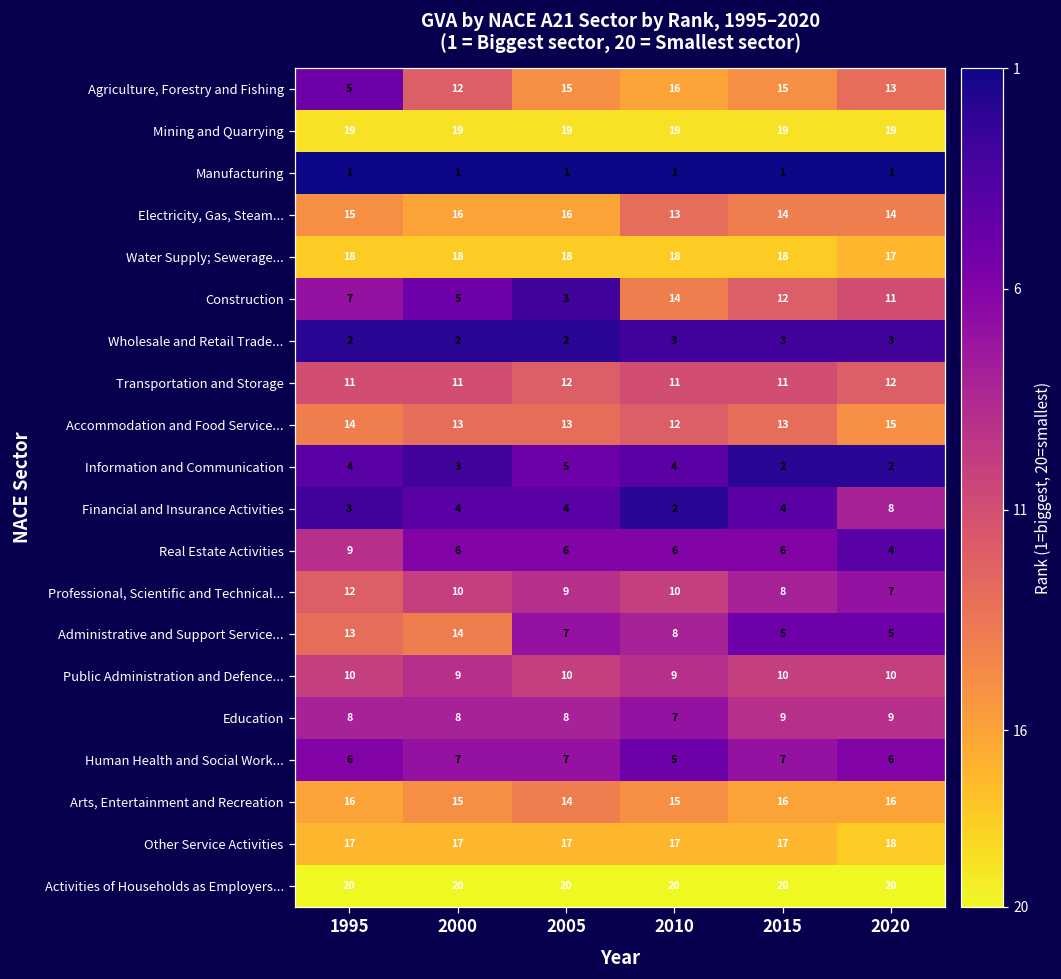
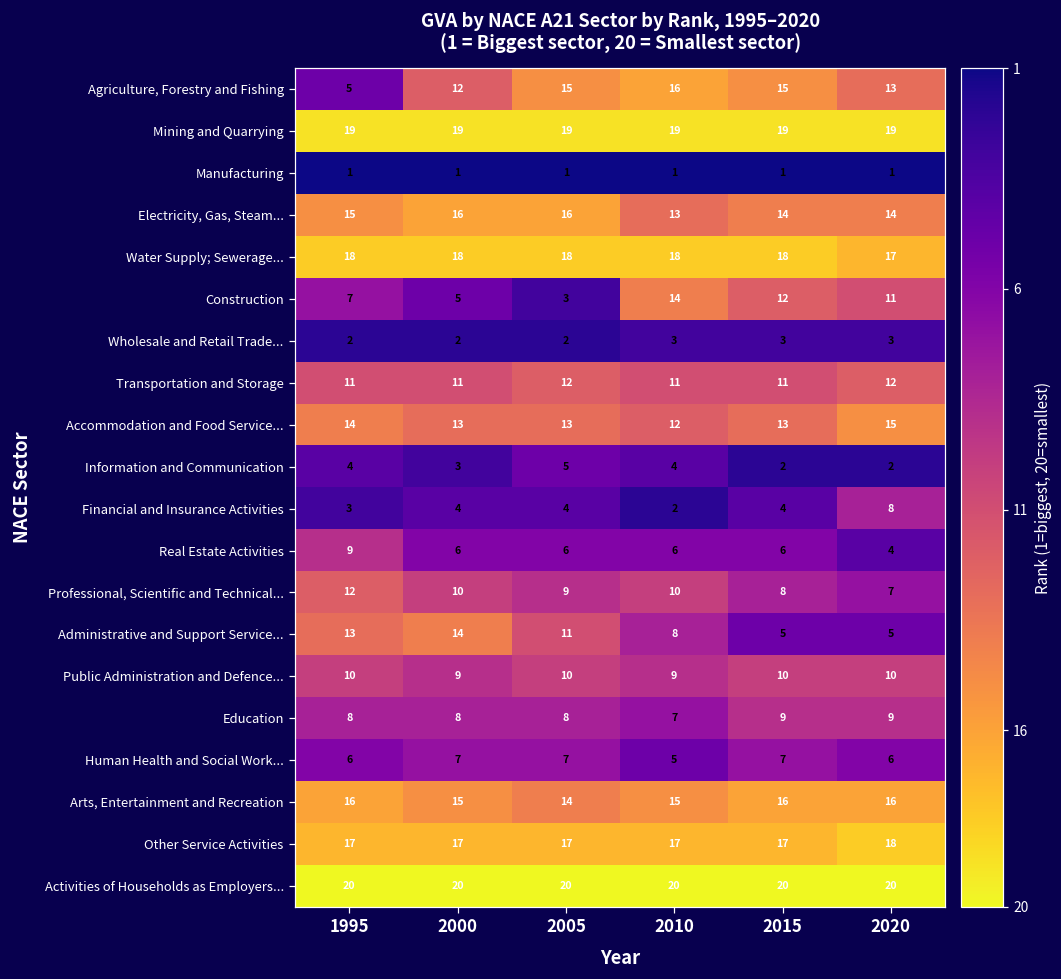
  {
    "Agriculture, Forestry and Fishing": {
      "1995": 5,
      "2000": 12,
      "2005": 15,
      "2010": 16,
      "2015": 15,
      "2020": 13
    },
    "Mining and Quarrying": {
      "1995": 19,
      "2000": 19,
      "2005": 19,
      "2010": 19,
      "2015": 19,
      "2020": 19
    },
    "Manufacturing": {
      "1995": 1,
      "2000": 1,
      "2005": 1,
      "2010": 1,
      "2015": 1,
      "2020": 1
    },
    "Electricity, Gas, Steam...": {
      "1995": 15,
      "2000": 16,
      "2005": 16,
      "2010": 13,
      "2015": 14,
      "2020": 14
    },
    "Water Supply; Sewerage...": {
      "1995": 18,
      "2000": 18,
      "2005": 18,
      "2010": 18,
      "2015": 18,
      "2020": 17
    },
    "Construction": {
      "1995": 7,
      "2000": 5,
      "2005": 3,
      "2010": 14,
      "2015": 12,
      "2020": 11
    },
    "Wholesale and Retail Trade...": {
      "1995": 2,
      "2000": 2,
      "2005": 2,
      "2010": 3,
      "2015": 3,
      "2020": 3
    },
    "Transportation and Storage": {
      "1995": 11,
      "2000": 11,
      "2005": 12,
      "2010": 11,
      "2015": 11,
      "2020": 12
    },
    "Accommodation and Food Service...": {
      "1995": 14,
      "2000": 13,
      "2005": 13,
      "2010": 12,
      "2015": 13,
      "2020": 15
    },
    "Information and Communication": {
      "1995": 4,
      "2000": 3,
      "2005": 5,
      "2010": 4,
      "2015": 2,
      "2020": 2
    },
    "Financial and Insurance Activities": {
      "1995": 3,
      "2000": 4,
      "2005": 4,
      "2010": 2,
      "2015": 4,
      "2020": 8
    },
    "Real Estate Activities": {
      "1995": 9,
      "2000": 6,
      "2005": 6,
      "2010": 6,
      "2015": 6,
      "2020": 4
    },
    "Professional, Scientific and Technical...": {
      "1995": 12,
      "2000": 10,
      "2005": 9,
      "2010": 10,
      "2015": 8,
      "2020": 7
    },
    "Administrative and Support Service...": {
      "1995": 13,
      "2000": 14,
-     "2005": 7,
+     "2005": 11,
      "2010": 8,
      "2015": 5,
      "2020": 5
    },
    "Public Administration and Defence...": {
      "1995": 10,
      "2000": 9,
      "2005": 10,
      "2010": 9,
      "2015": 10,
      "2020": 10
    },
    "Education": {
      "1995": 8,
      "2000": 8,
      "2005": 8,
      "2010": 7,
      "2015": 9,
      "2020": 9
    },
    "Human Health and Social Work...": {
      "1995": 6,
      "2000": 7,
      "2005": 7,
      "2010": 5,
      "2015": 7,
      "2020": 6
    },
    "Arts, Entertainment and Recreation": {
      "1995": 16,
      "2000": 15,
      "2005": 14,
      "2010": 15,
      "2015": 16,
      "2020": 16
    },
    "Other Service Activities": {
      "1995": 17,
      "2000": 17,
      "2005": 17,
      "2010": 17,
      "2015": 17,
      "2020": 18
    },
    "Activities of Households as Employers...": {
      "1995": 20,
      "2000": 20,
      "2005": 20,
      "2010": 20,
      "2015": 20,
      "2020": 20
    }
  }
